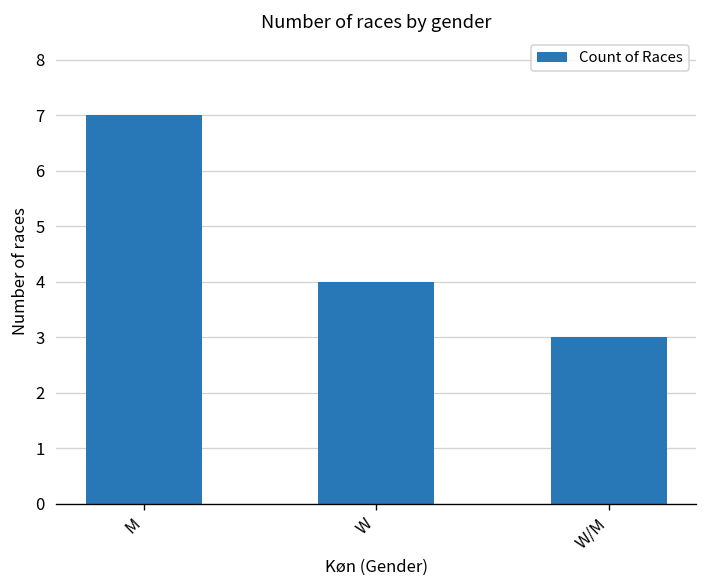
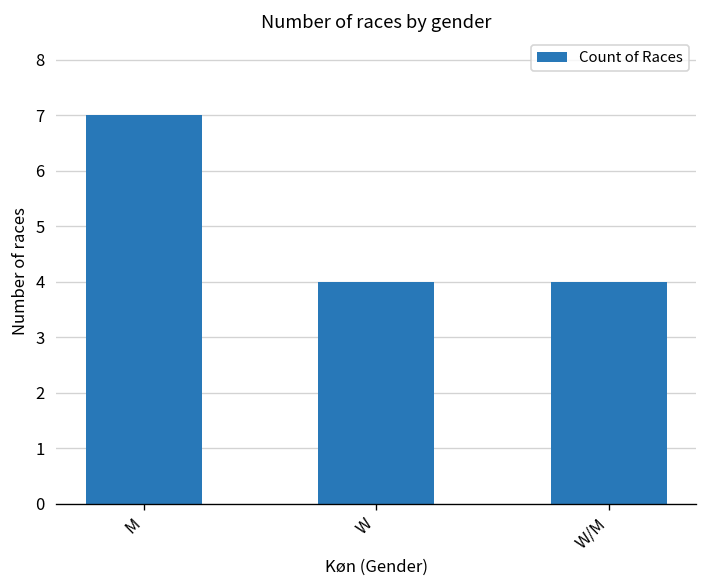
  {
    "M": 7,
    "W": 4,
-   "W/M": 3
+   "W/M": 4
  }
